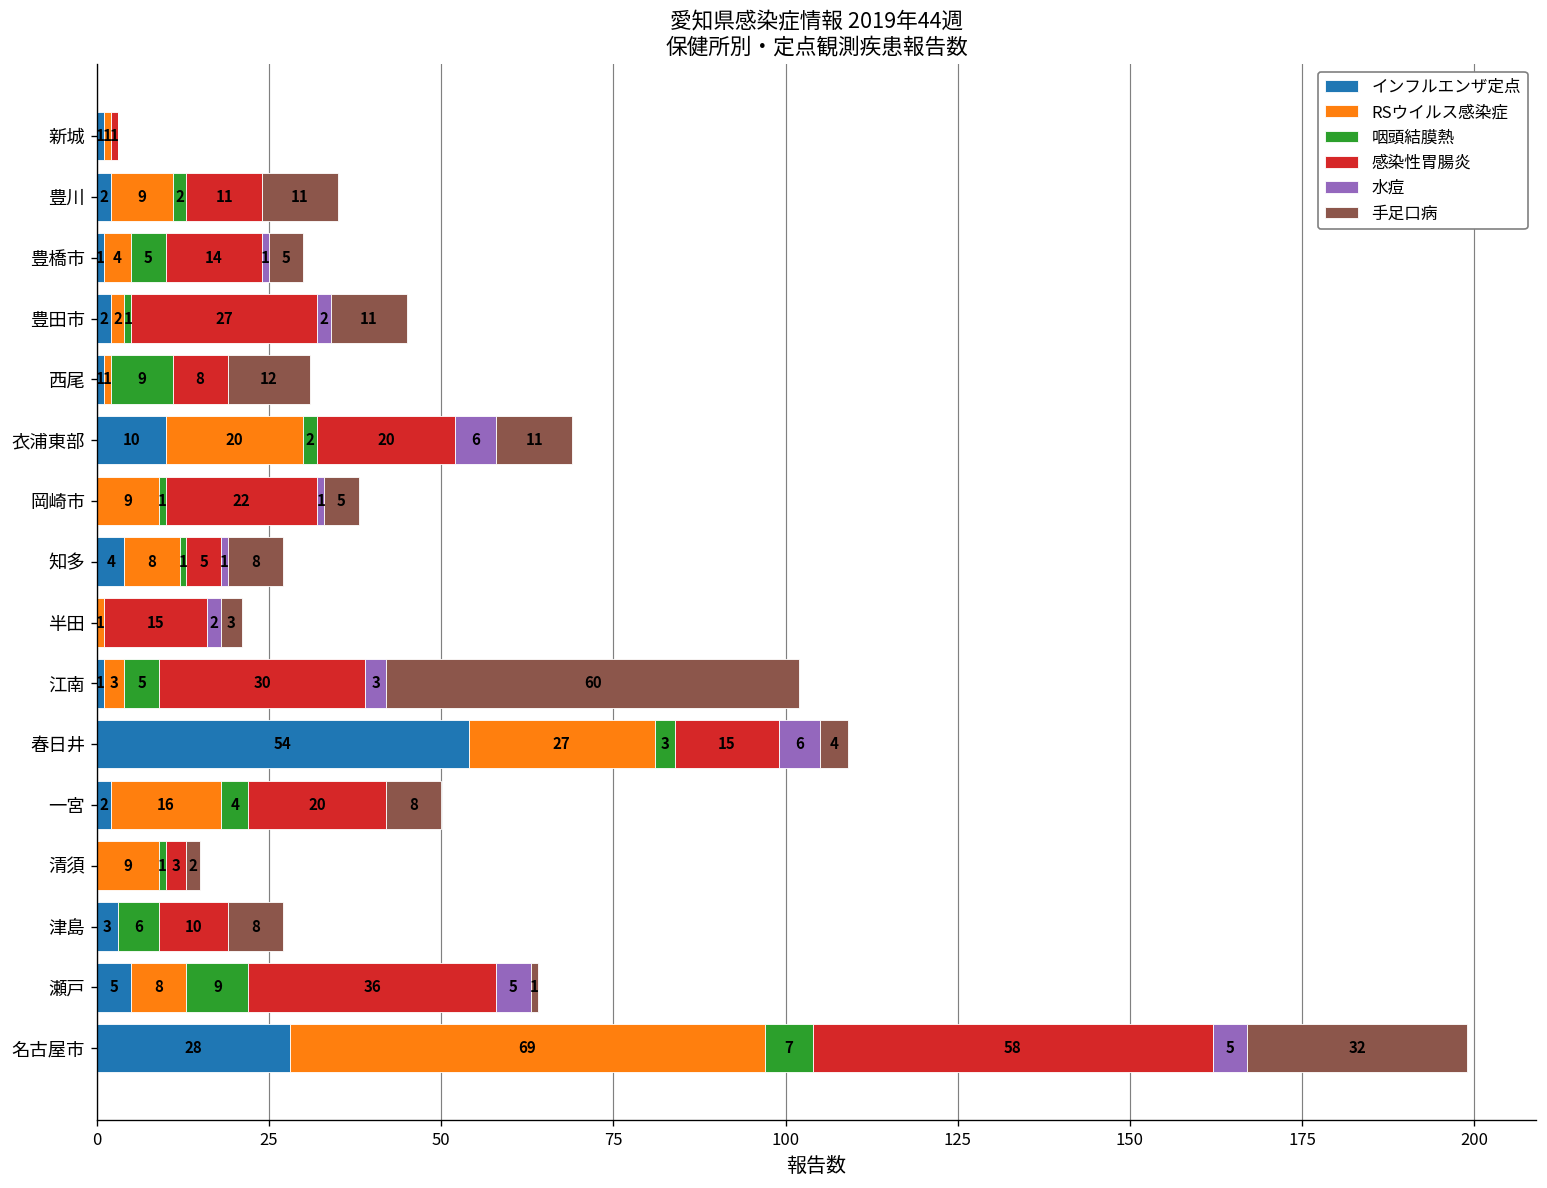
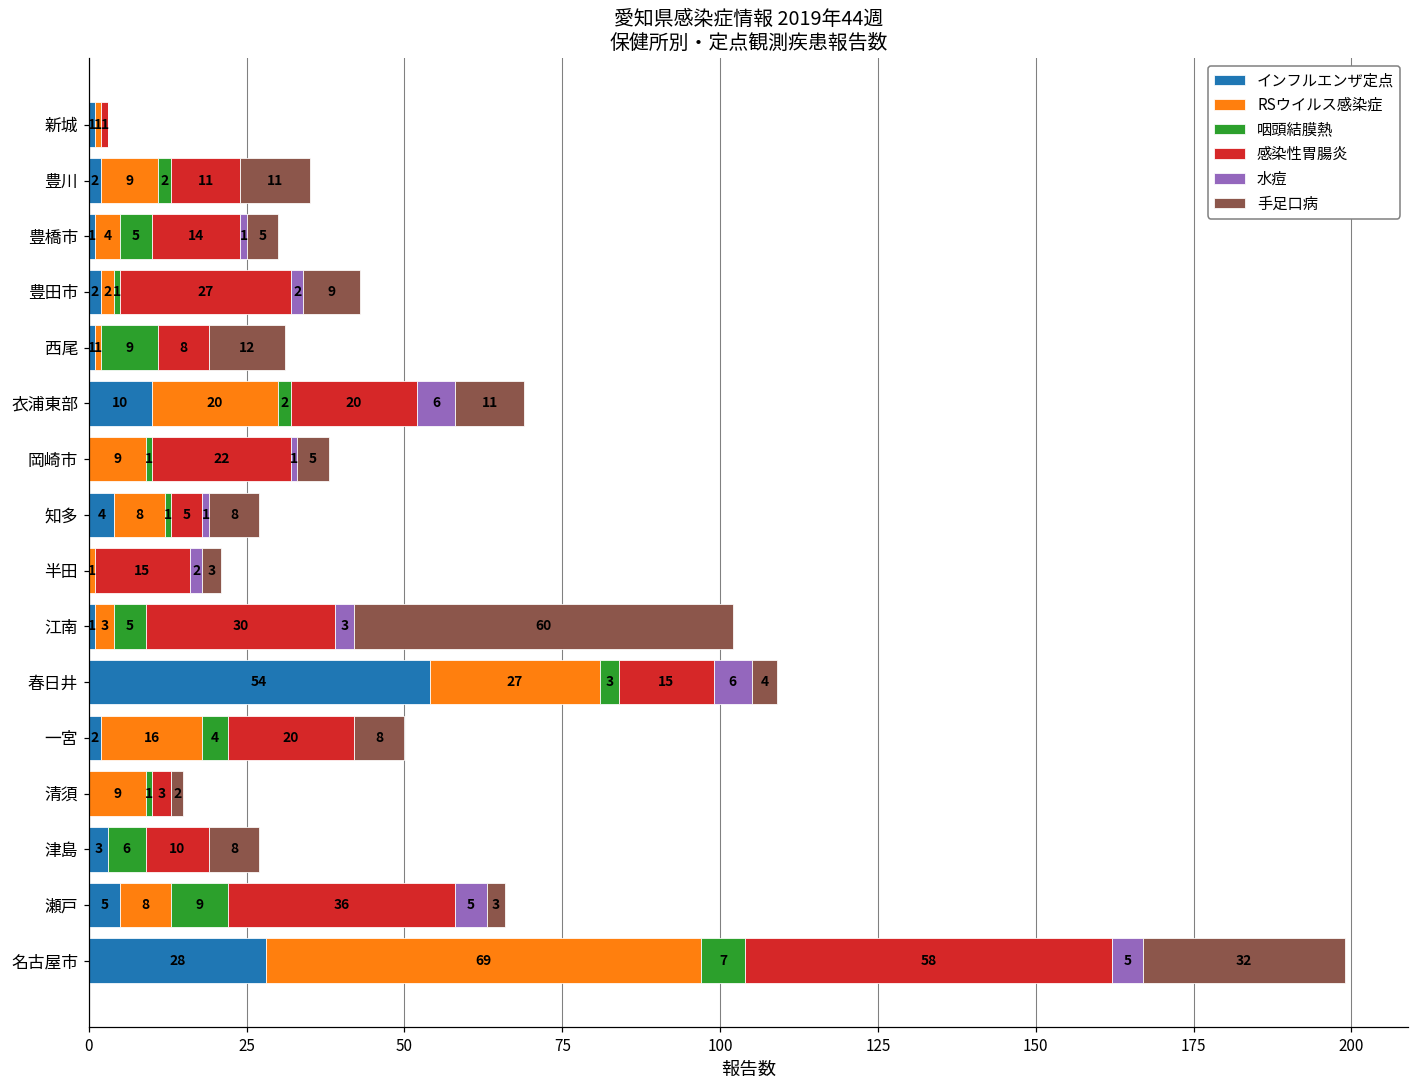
  {
    "インフルエンザ定点": {
      "豊川": 2,
      "豊橋市": 1,
      "豊田市": 2,
      "衣浦東部": 10,
      "知多": 4,
      "江南": 1,
      "春日井": 54,
      "一宮": 2,
      "津島": 3,
      "瀬戸": 5,
      "名古屋市": 28
    },
    "RSウイルス感染症": {
      "豊川": 9,
      "豊橋市": 4,
      "豊田市": 2,
      "衣浦東部": 20,
      "岡崎市": 9,
      "知多": 8,
      "半田": 1,
      "江南": 3,
      "春日井": 27,
      "一宮": 16,
      "清須": 9,
      "瀬戸": 8,
      "名古屋市": 69
    },
    "咽頭結膜熱": {
      "豊川": 2,
      "豊橋市": 5,
      "豊田市": 1,
      "西尾": 9,
      "衣浦東部": 2,
      "岡崎市": 1,
      "知多": 1,
      "江南": 5,
      "春日井": 3,
      "一宮": 4,
      "清須": 1,
      "津島": 6,
      "瀬戸": 9,
      "名古屋市": 7
    },
    "感染性胃腸炎": {
      "豊川": 11,
      "豊橋市": 14,
      "豊田市": 27,
      "西尾": 8,
      "衣浦東部": 20,
      "岡崎市": 22,
      "知多": 5,
      "半田": 15,
      "江南": 30,
      "春日井": 15,
      "一宮": 20,
      "清須": 3,
      "津島": 10,
      "瀬戸": 36,
      "名古屋市": 58
    },
    "水痘": {
      "豊橋市": 1,
      "豊田市": 2,
      "衣浦東部": 6,
      "岡崎市": 1,
      "知多": 1,
      "半田": 2,
      "江南": 3,
      "春日井": 6,
      "瀬戸": 5,
      "名古屋市": 5
    },
    "手足口病": {
      "豊川": 11,
      "豊橋市": 5,
-     "豊田市": 11,
+     "豊田市": 9,
      "西尾": 12,
      "衣浦東部": 11,
      "岡崎市": 5,
      "知多": 8,
      "半田": 3,
      "江南": 60,
      "春日井": 4,
      "一宮": 8,
      "清須": 2,
      "津島": 8,
-     "瀬戸": 1,
+     "瀬戸": 3,
      "名古屋市": 32
    }
  }
